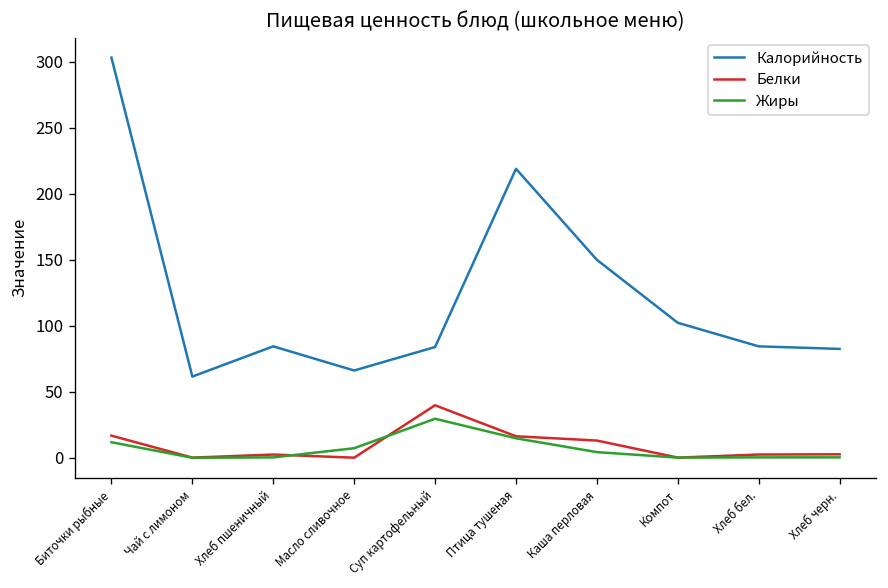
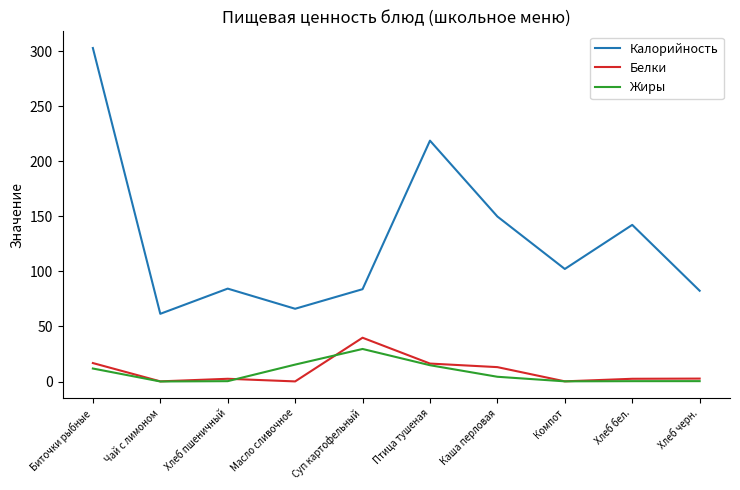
  {
    "Калорийность": {
      "Биточки рыбные": 303,
      "Чай с лимоном": 62,
      "Хлеб пшеничный": 84,
      "Масло сливочное": 66,
      "Суп картофельный": 84,
      "Птица тушеная": 219,
      "Каша перловая": 150,
      "Компот": 102,
-     "Хлеб бел.": 84,
+     "Хлеб бел.": 142,
      "Хлеб черн.": 82
    },
    "Белки": {
      "Биточки рыбные": 17,
      "Масло сливочное": 0,
      "Суп картофельный": 40,
      "Каша перловая": 13
    },
    "Жиры": {
      "Биточки рыбные": 12,
-     "Масло сливочное": 7,
+     "Масло сливочное": 15,
      "Суп картофельный": 30,
      "Каша перловая": 4
    }
  }
